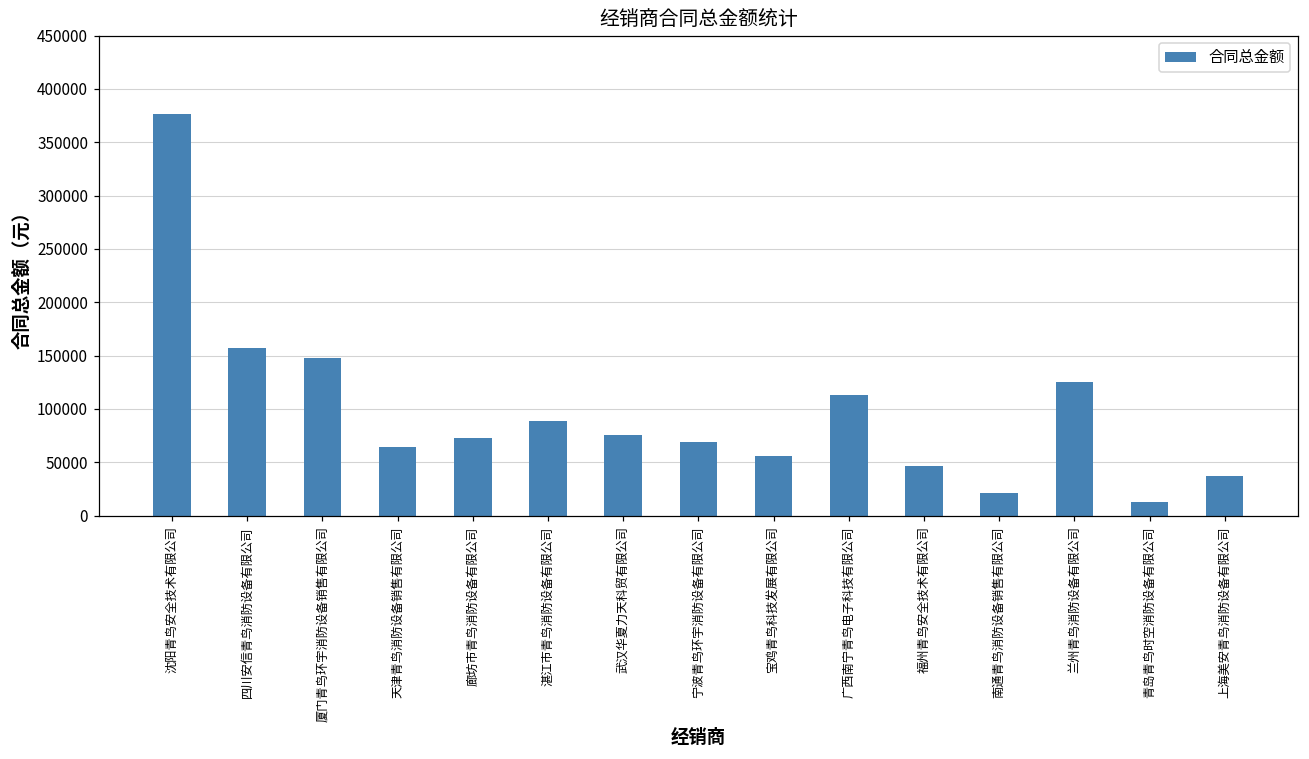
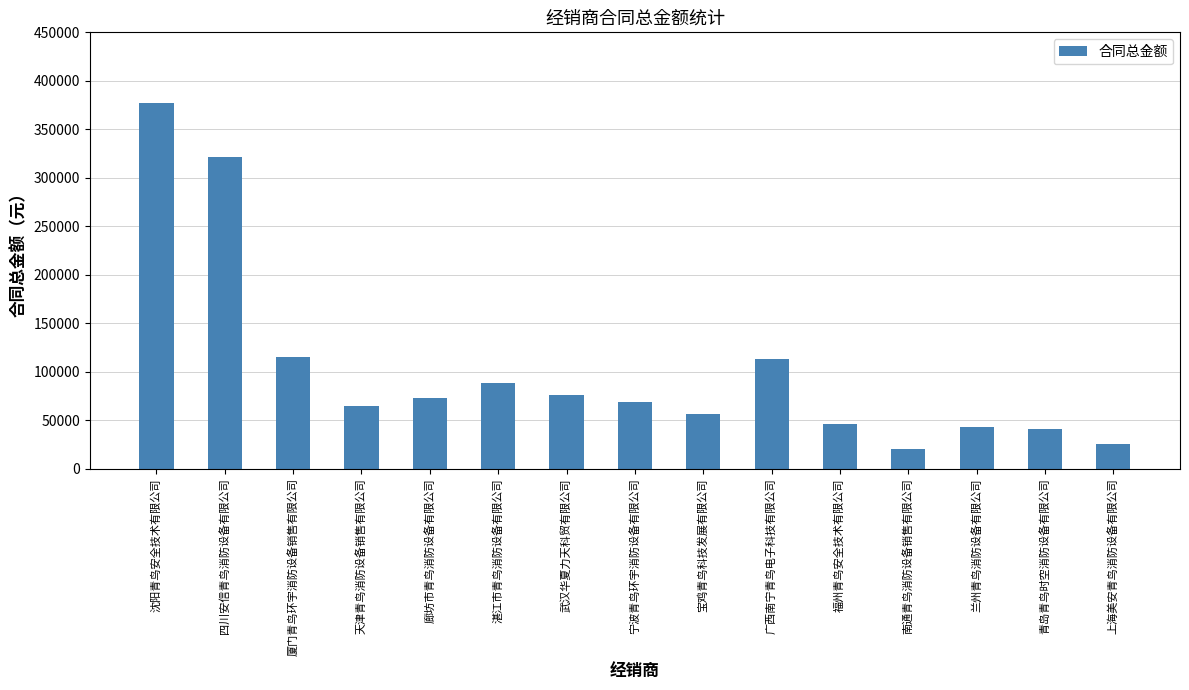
  {
    "沈阳青鸟安全技术有限公司": 380000,
-   "四川安信青鸟消防设备有限公司": 160000,
-   "厦门青鸟环宇消防设备销售有限公司": 150000,
+   "四川安信青鸟消防设备有限公司": 320000,
+   "厦门青鸟环宇消防设备销售有限公司": 110000,
    "天津青鸟消防设备销售有限公司": 60000,
    "廊坊市青鸟消防设备有限公司": 70000,
    "湛江市青鸟消防设备有限公司": 90000,
    "武汉华夏力天科贸有限公司": 80000,
    "宁波青鸟环宇消防设备有限公司": 70000,
    "宝鸡青鸟科技发展有限公司": 60000,
    "广西南宁青鸟电子科技有限公司": 110000,
    "福州青鸟安全技术有限公司": 50000,
    "南通青鸟消防设备销售有限公司": 20000,
-   "兰州青鸟消防设备有限公司": 120000,
-   "青岛青鸟时空消防设备有限公司": 10000,
-   "上海美安青鸟消防设备有限公司": 40000
+   "兰州青鸟消防设备有限公司": 40000,
+   "青岛青鸟时空消防设备有限公司": 40000,
+   "上海美安青鸟消防设备有限公司": 30000
  }
